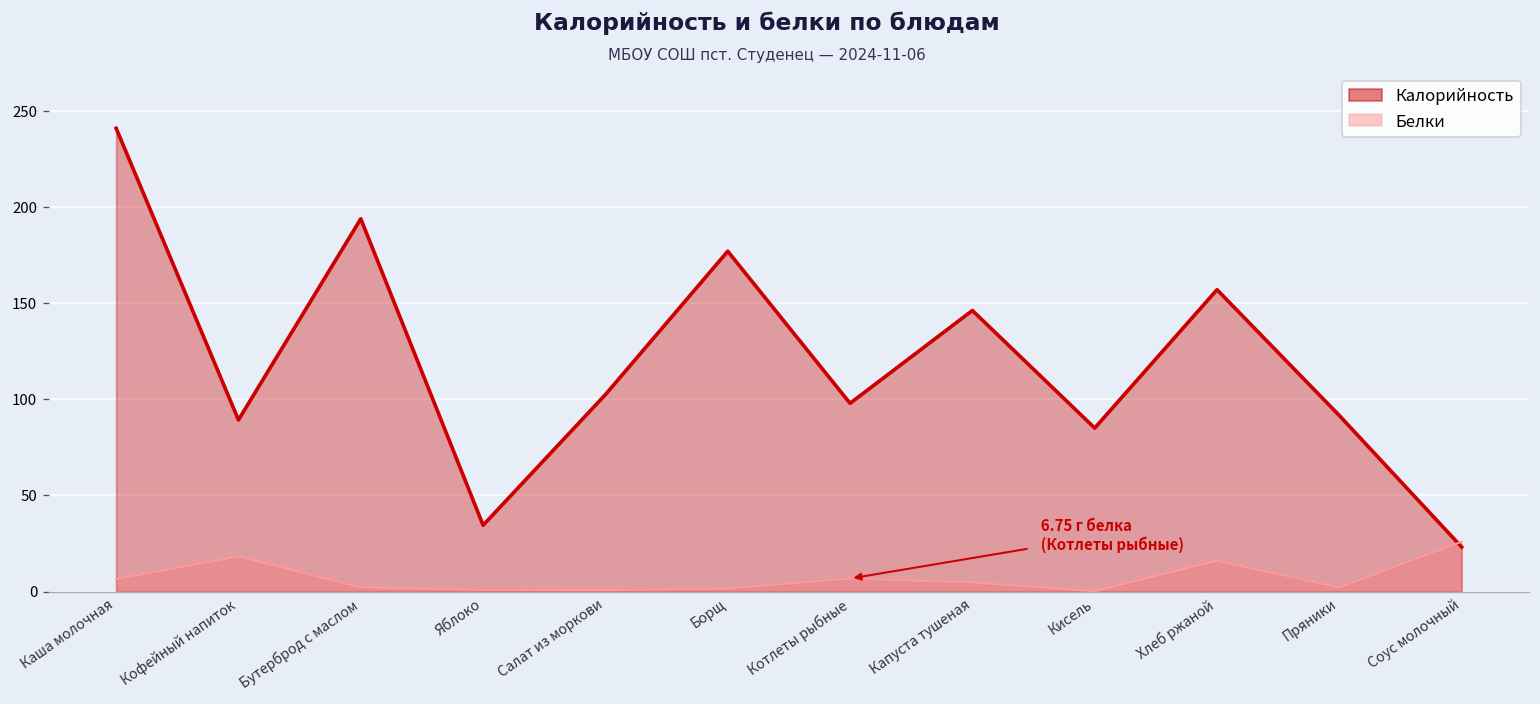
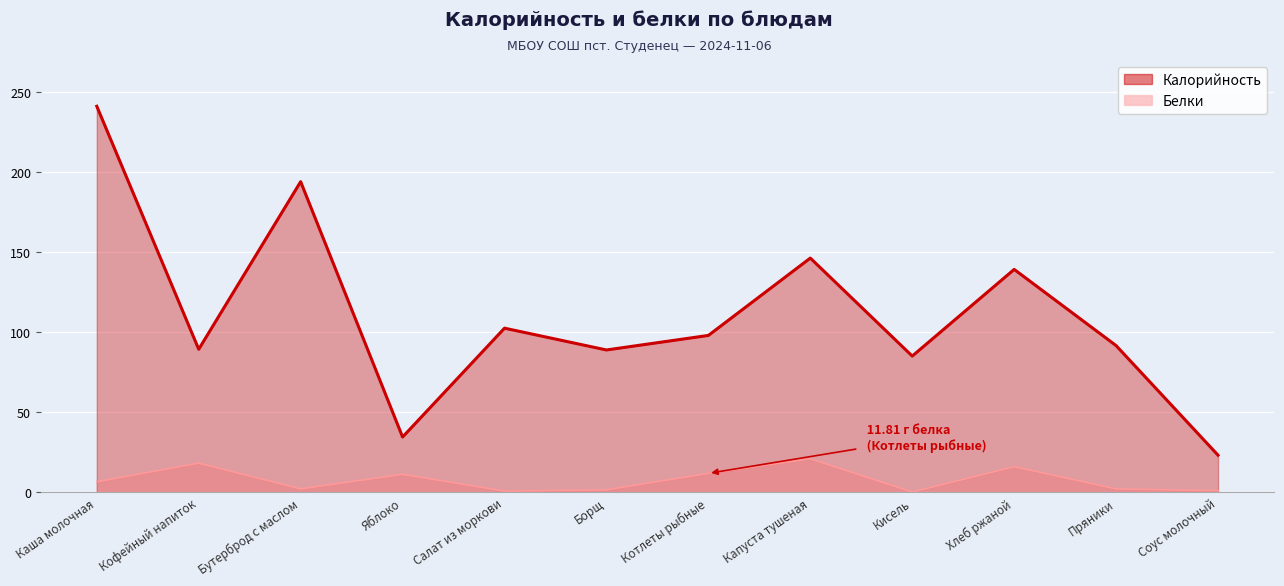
  {
    "Калорийность": {
      "Каша молочная": 241,
      "Кофейный напиток": 89,
      "Бутерброд с маслом": 194,
      "Яблоко": 35,
      "Салат из моркови": 102,
-     "Борщ": 177,
+     "Борщ": 89,
      "Котлеты рыбные": 98,
      "Капуста тушеная": 146,
      "Кисель": 85,
-     "Хлеб ржаной": 157,
+     "Хлеб ржаной": 139,
      "Пряники": 92,
      "Соус молочный": 23
    },
    "Белки": {
-     "Яблоко": 1,
-     "Котлеты рыбные": 6.75,
-     "Капуста тушеная": 5,
-     "Соус молочный": 26
+     "Яблоко": 11,
+     "Котлеты рыбные": 11.81,
+     "Капуста тушеная": 21,
+     "Соус молочный": 1
    }
  }
